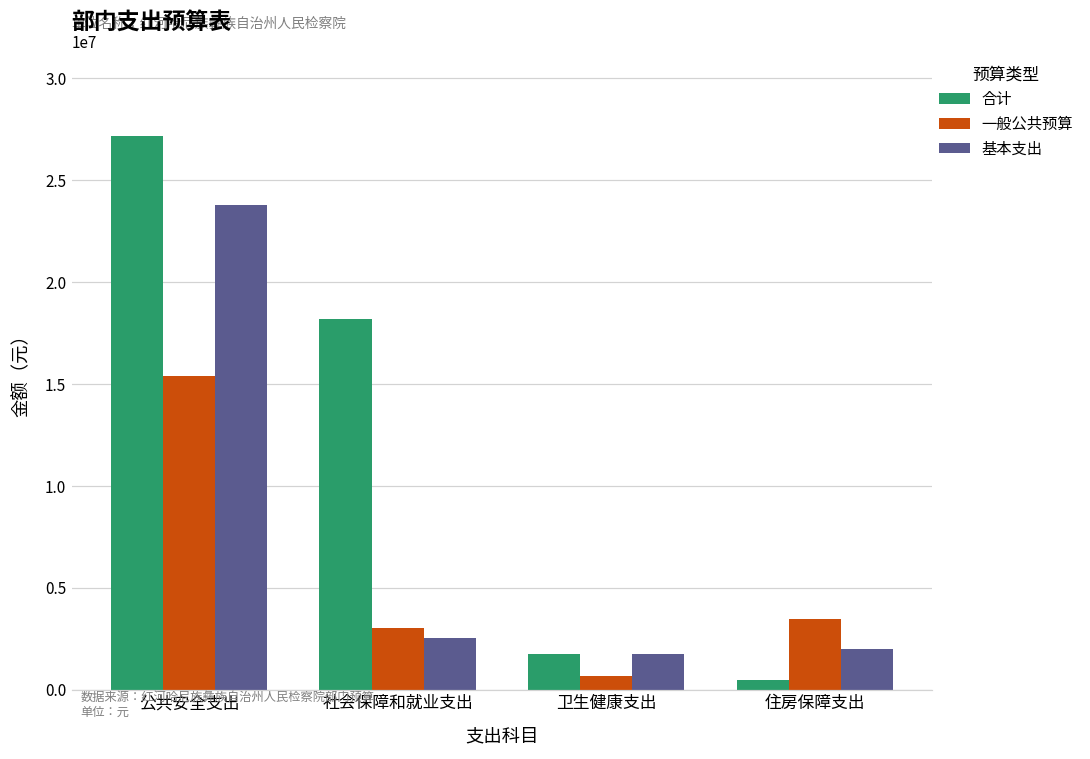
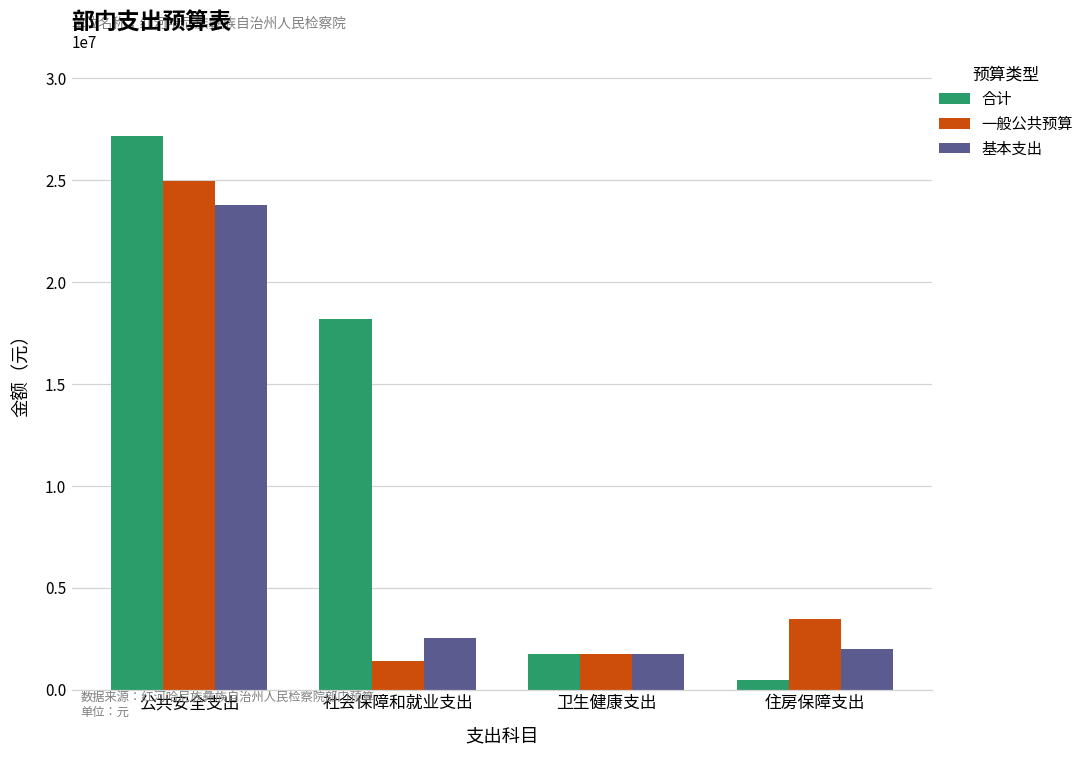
  {
    "合计": {
      "公共安全支出": 27200000,
      "社会保障和就业支出": 18200000,
      "卫生健康支出": 1800000,
      "住房保障支出": 500000
    },
    "一般公共预算": {
-     "公共安全支出": 15400000,
-     "社会保障和就业支出": 3000000,
-     "卫生健康支出": 700000,
+     "公共安全支出": 25000000,
+     "社会保障和就业支出": 1400000,
+     "卫生健康支出": 1800000,
      "住房保障支出": 3500000
    },
    "基本支出": {
      "公共安全支出": 23800000,
      "社会保障和就业支出": 2600000,
      "卫生健康支出": 1800000,
      "住房保障支出": 2000000
    }
  }
